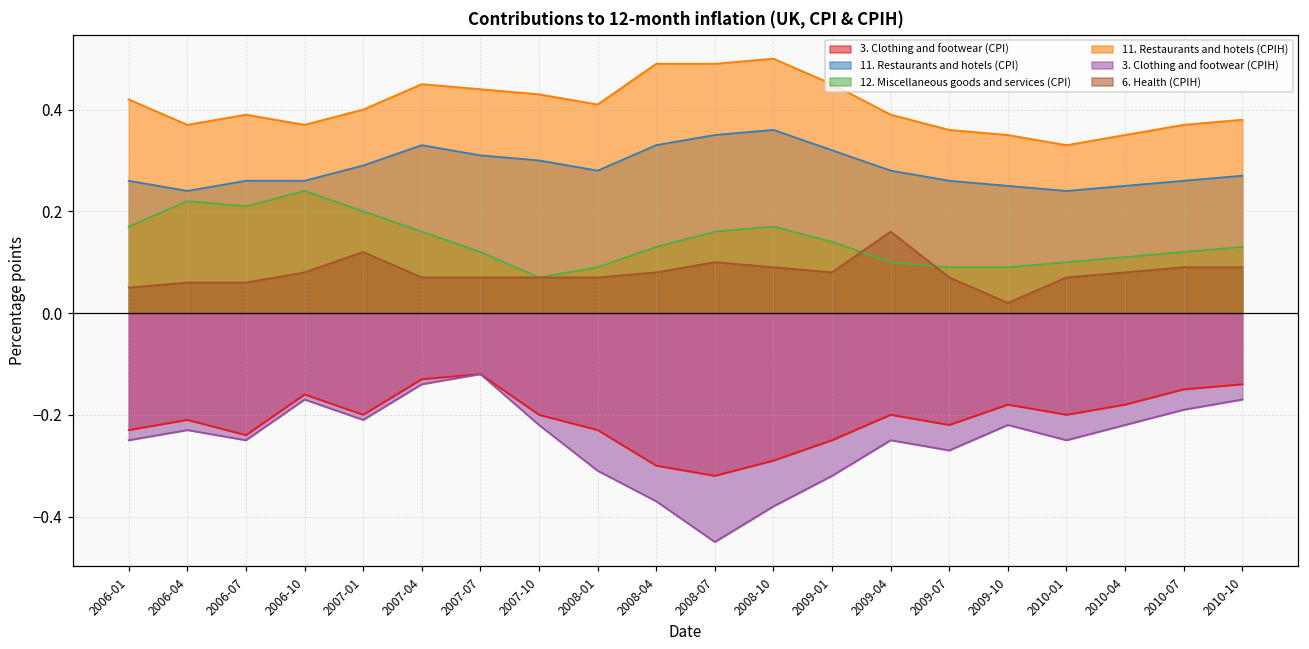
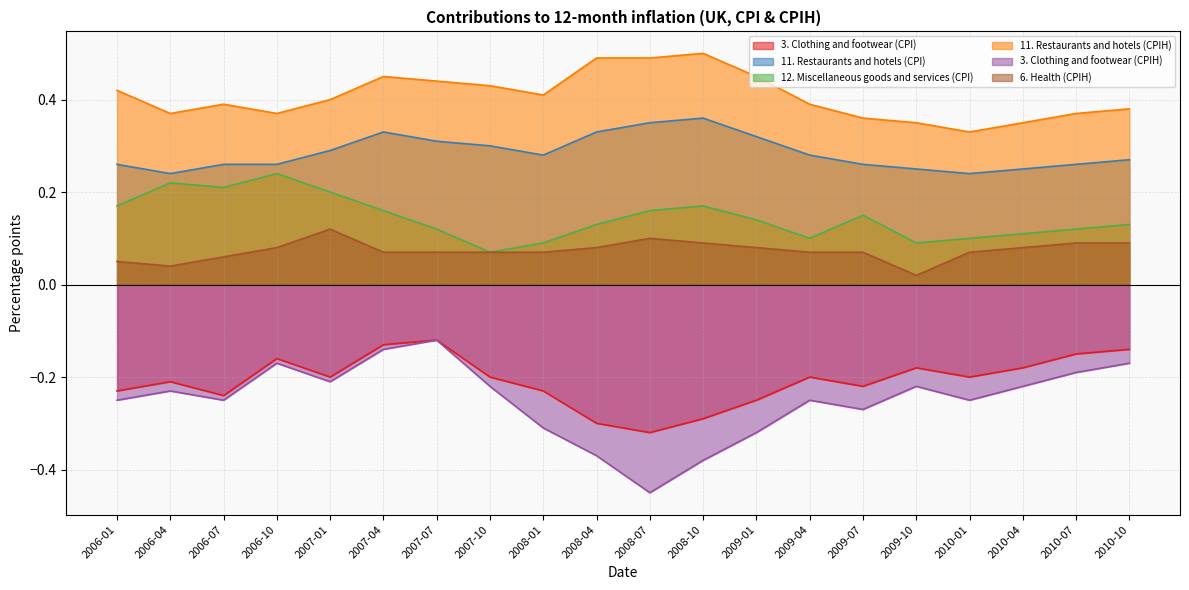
  {
    "11. Restaurants and hotels (CPI)": {
      "2006-01": 0.26,
      "2006-04": 0.24,
      "2006-07": 0.26,
      "2006-10": 0.26,
      "2007-01": 0.29,
      "2007-04": 0.33,
      "2007-07": 0.31,
      "2007-10": 0.30,
      "2008-01": 0.28,
      "2008-04": 0.33,
      "2008-07": 0.35,
      "2008-10": 0.36,
      "2009-01": 0.32,
      "2009-04": 0.28,
      "2009-07": 0.26,
      "2009-10": 0.25,
      "2010-01": 0.24,
      "2010-04": 0.25,
      "2010-07": 0.26,
      "2010-10": 0.27
    },
    "12. Miscellaneous goods and services (CPI)": {
      "2006-01": 0.17,
      "2006-04": 0.22,
      "2006-07": 0.21,
      "2006-10": 0.24,
      "2007-01": 0.20,
      "2007-04": 0.16,
      "2007-07": 0.12,
      "2008-01": 0.09,
      "2008-04": 0.13,
      "2008-07": 0.16,
      "2008-10": 0.17,
      "2009-01": 0.14,
      "2009-04": 0.10,
-     "2009-07": 0.09,
+     "2009-07": 0.15,
      "2009-10": 0.09,
      "2010-01": 0.10,
      "2010-04": 0.11,
      "2010-07": 0.12,
      "2010-10": 0.13
    },
    "11. Restaurants and hotels (CPIH)": {
      "2006-01": 0.42,
      "2006-04": 0.37,
      "2006-07": 0.39,
      "2006-10": 0.37,
      "2007-01": 0.40,
      "2007-04": 0.45,
      "2007-07": 0.44,
      "2007-10": 0.43,
      "2008-01": 0.41,
      "2008-04": 0.49,
      "2008-07": 0.49,
      "2008-10": 0.50,
      "2009-04": 0.39,
      "2009-07": 0.36,
      "2009-10": 0.35,
      "2010-01": 0.33,
      "2010-04": 0.35,
      "2010-07": 0.37,
      "2010-10": 0.38
    },
    "6. Health (CPIH)": {
      "2006-01": 0.05,
-     "2006-04": 0.06,
+     "2006-04": 0.04,
      "2006-07": 0.06,
      "2006-10": 0.08,
      "2007-01": 0.12,
      "2007-04": 0.07,
      "2007-07": 0.07,
      "2008-01": 0.07,
      "2008-04": 0.08,
      "2008-07": 0.10,
      "2008-10": 0.09,
      "2009-01": 0.08,
-     "2009-04": 0.16,
+     "2009-04": 0.07,
      "2009-07": 0.07,
      "2009-10": 0.02,
      "2010-01": 0.07,
      "2010-04": 0.08,
      "2010-07": 0.09,
      "2010-10": 0.09
    }
  }
